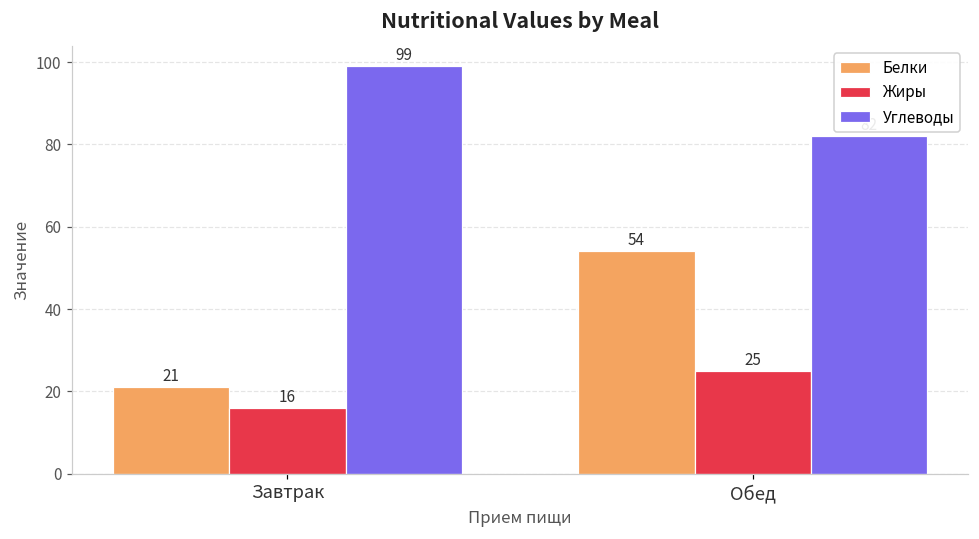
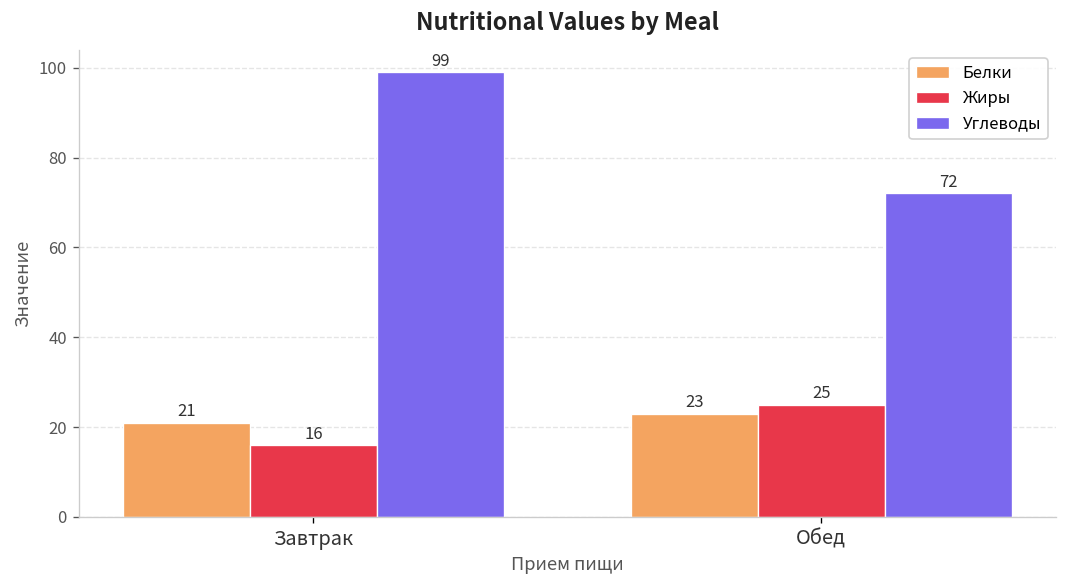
  {
    "Белки": {
      "Завтрак": 21,
-     "Обед": 54
+     "Обед": 23
    },
    "Жиры": {
      "Завтрак": 16,
      "Обед": 25
    },
    "Углеводы": {
-     "Обед": 82
+     "Обед": 72
    }
  }
